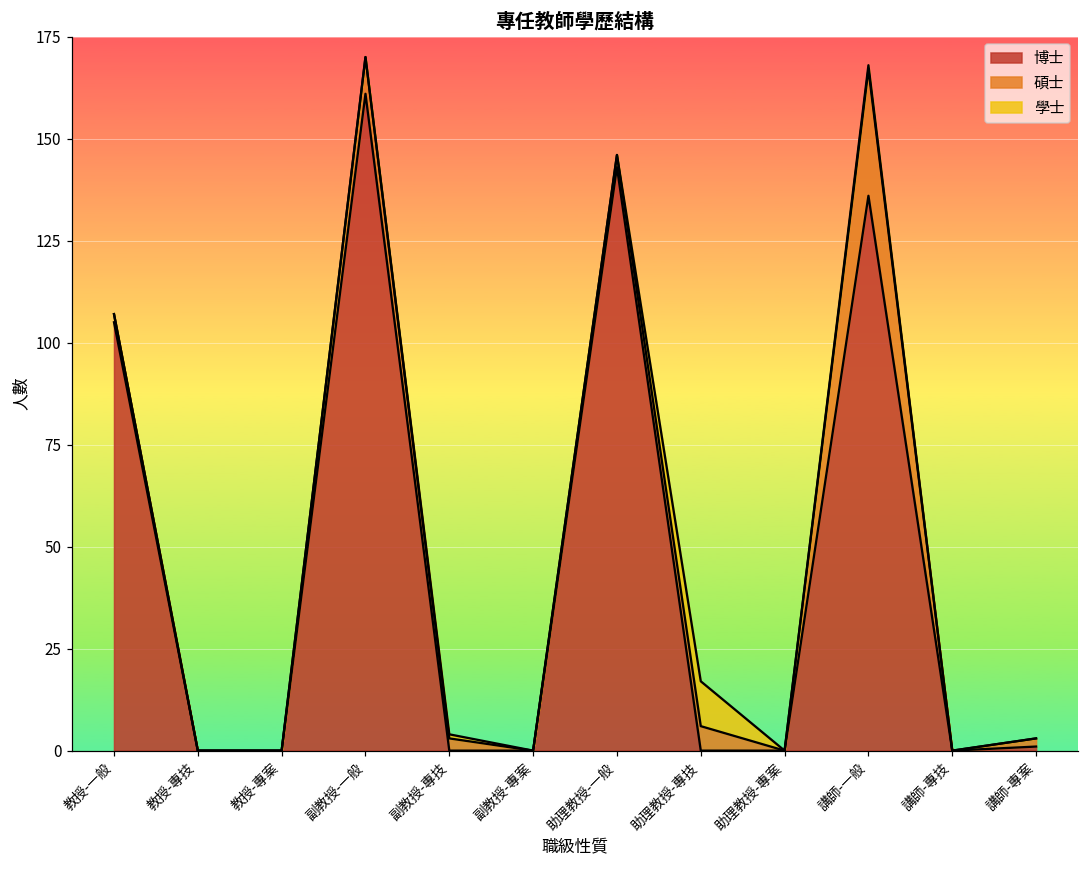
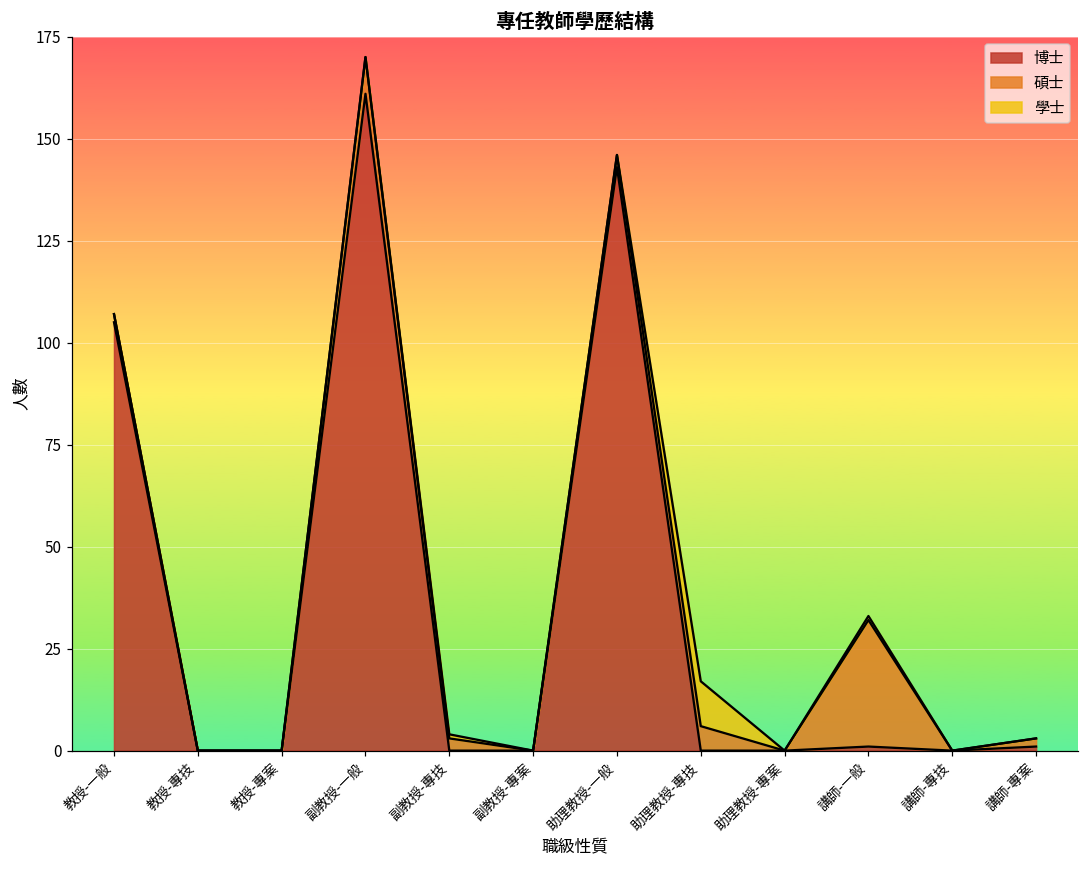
  {
    "博士": {
      "教授-一般": 105,
      "副教授-一般": 161,
      "副教授-專技": 0,
      "助理教授-一般": 143,
      "助理教授-專技": 0,
-     "講師-一般": 136,
+     "講師-一般": 1,
      "講師-專案": 1
    },
    "碩士": {
      "副教授-專技": 3,
      "助理教授-專技": 6,
      "講師-一般": 31
    },
    "學士": {
      "副教授-專技": 1,
      "助理教授-專技": 11,
      "講師-一般": 1
    }
  }
